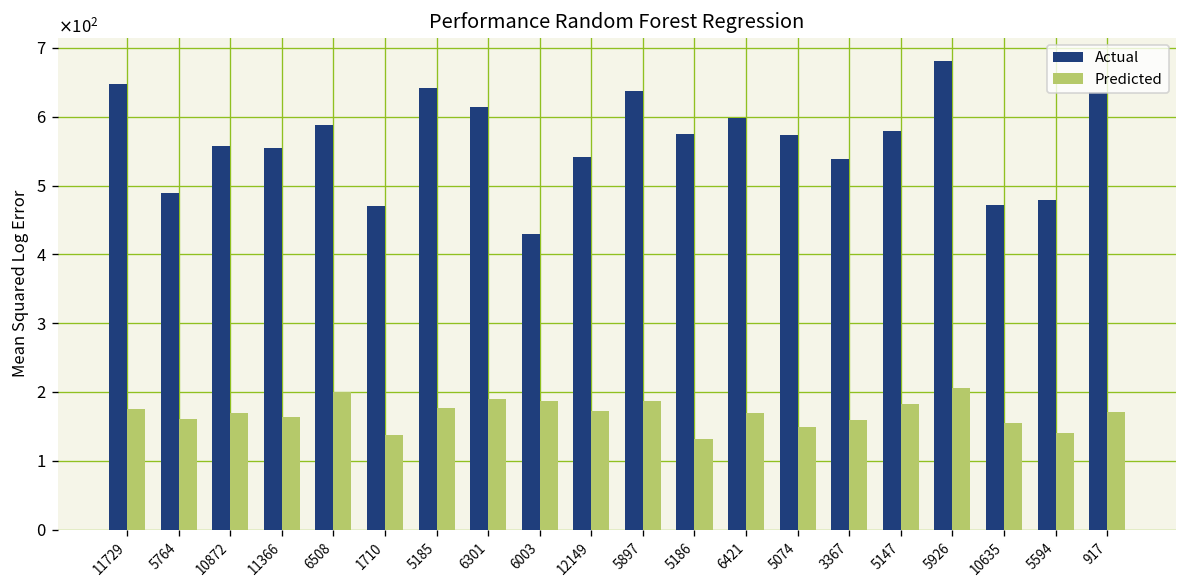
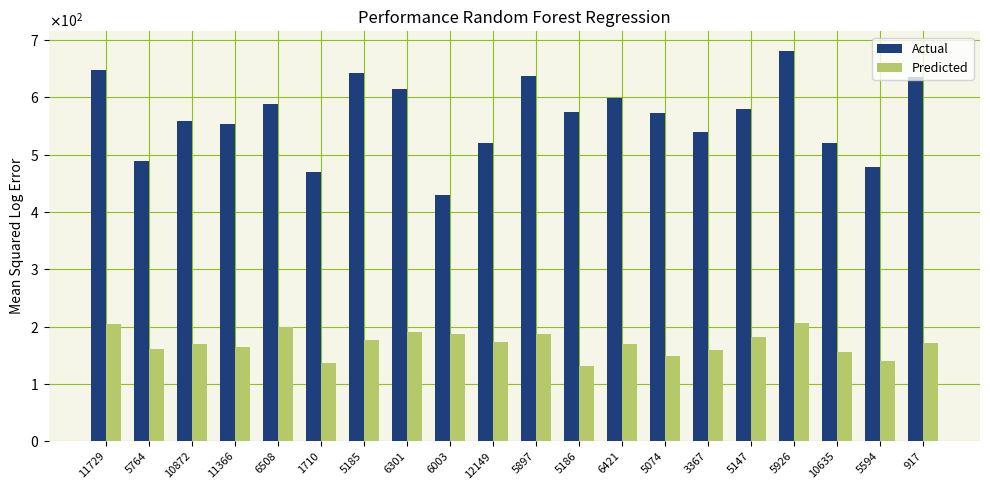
  {
    "Actual": {
      "11729": 650,
      "5764": 490,
      "10872": 560,
      "11366": 550,
      "6508": 590,
      "1710": 470,
      "5185": 640,
      "6301": 610,
      "6003": 430,
-     "12149": 540,
+     "12149": 520,
      "5897": 640,
      "5186": 580,
      "6421": 600,
      "5074": 570,
      "3367": 540,
      "5147": 580,
      "5926": 680,
-     "10635": 470,
+     "10635": 520,
      "5594": 480
    },
    "Predicted": {
-     "11729": 180,
+     "11729": 210,
      "5764": 160,
      "10872": 170,
      "11366": 160,
      "6508": 200,
      "1710": 140,
      "5185": 180,
      "6301": 190,
      "6003": 190,
      "12149": 170,
      "5897": 190,
      "5186": 130,
      "6421": 170,
      "5074": 150,
      "3367": 160,
      "5147": 180,
      "5926": 210,
      "10635": 160,
      "5594": 140,
      "917": 170
    }
  }
